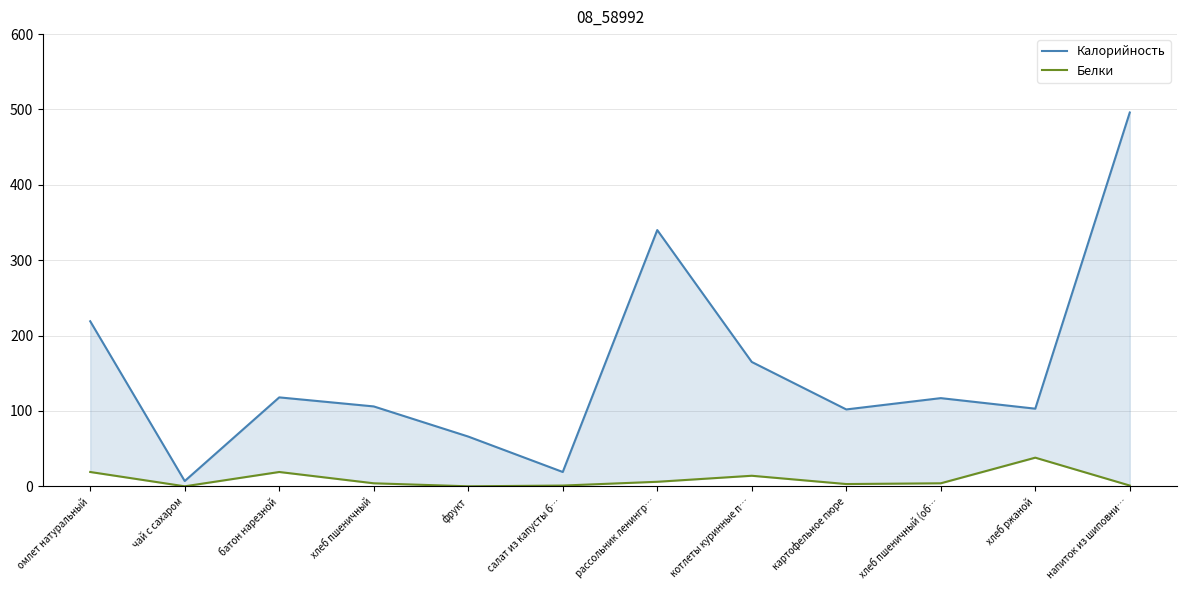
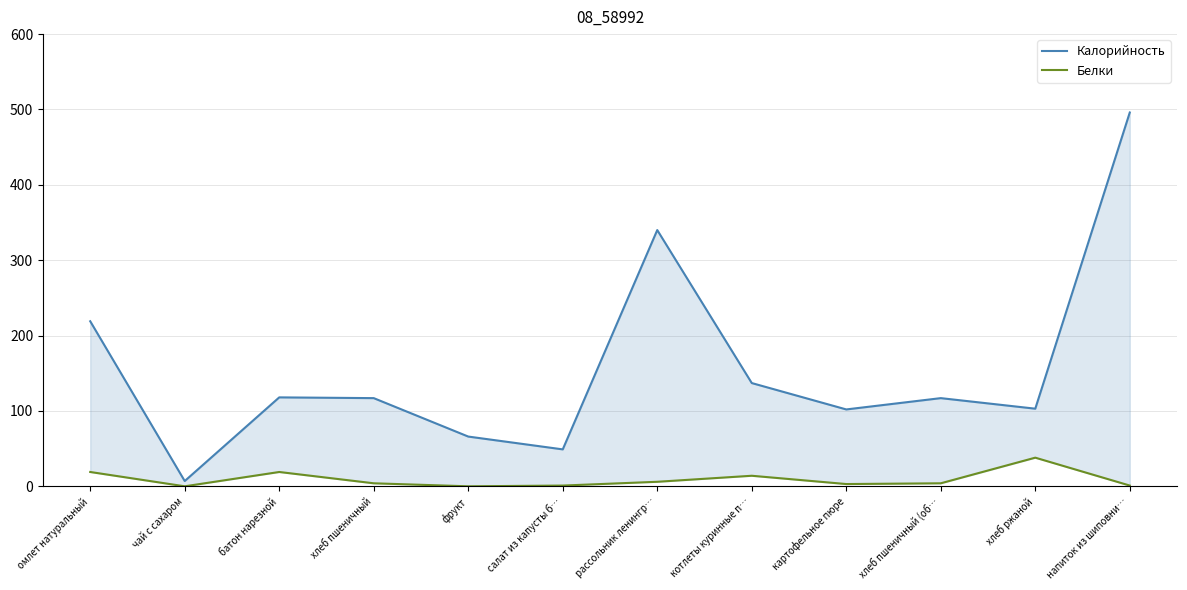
  {
    "Калорийность": {
      "омлет натуральный": 220,
      "чай с сахаром": 10,
      "батон нарезной": 120,
-     "хлеб пшеничный": 110,
+     "хлеб пшеничный": 120,
      "фрукт": 70,
-     "салат из капусты б…": 20,
+     "салат из капусты б…": 50,
      "рассольник ленингр…": 340,
-     "котлеты куринные п…": 170,
+     "котлеты куринные п…": 140,
      "картофельное пюре": 100,
      "хлеб пшеничный (об…": 120,
      "хлеб ржаной": 100,
      "напиток из шиповни…": 500
    },
    "Белки": {
      "омлет натуральный": 20,
      "чай с сахаром": 0,
      "батон нарезной": 20,
      "хлеб пшеничный": 0,
      "фрукт": 0,
      "салат из капусты б…": 0,
      "рассольник ленингр…": 10,
      "котлеты куринные п…": 10,
      "картофельное пюре": 0,
      "хлеб пшеничный (об…": 0,
      "хлеб ржаной": 40,
      "напиток из шиповни…": 0
    }
  }
